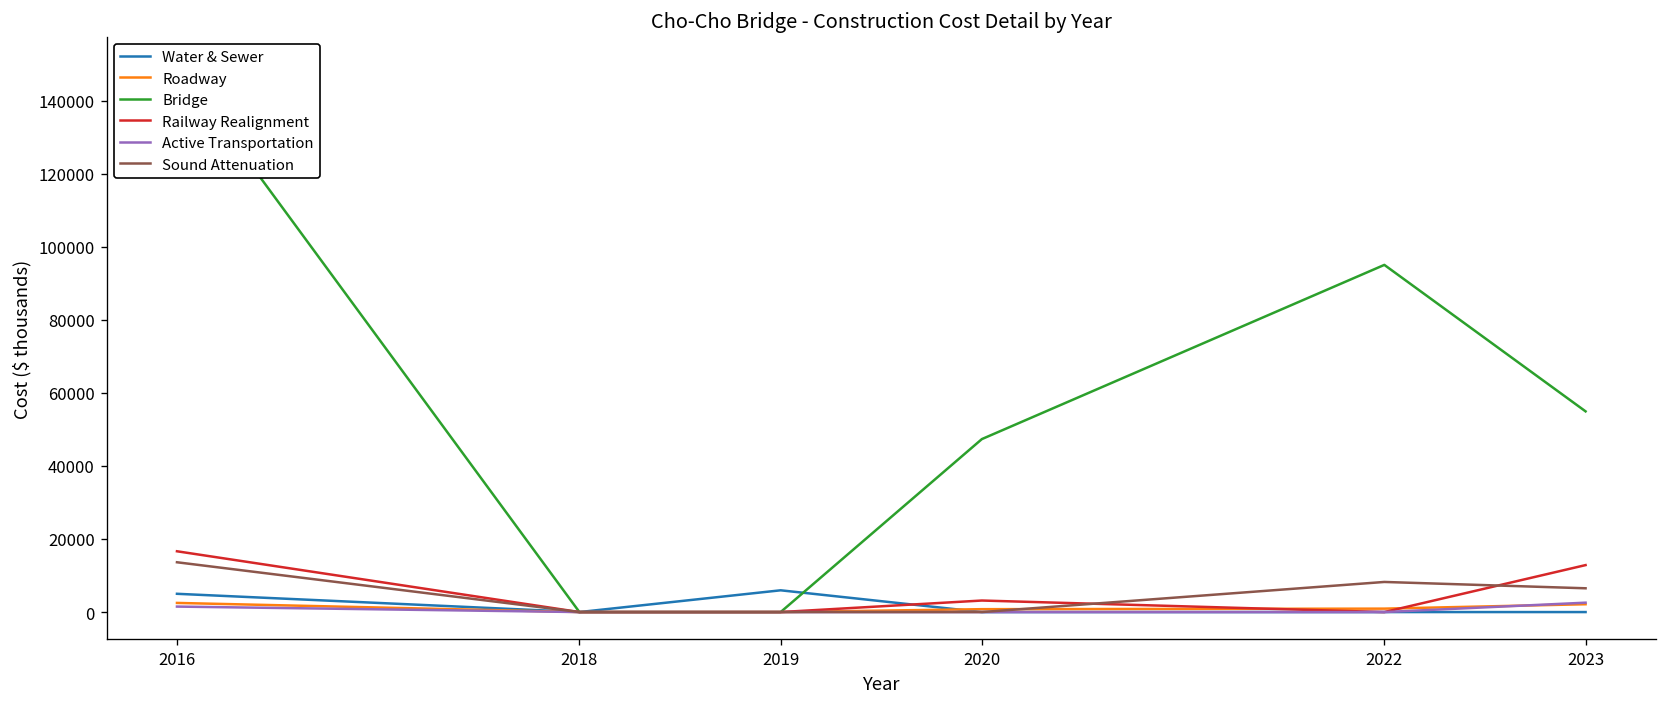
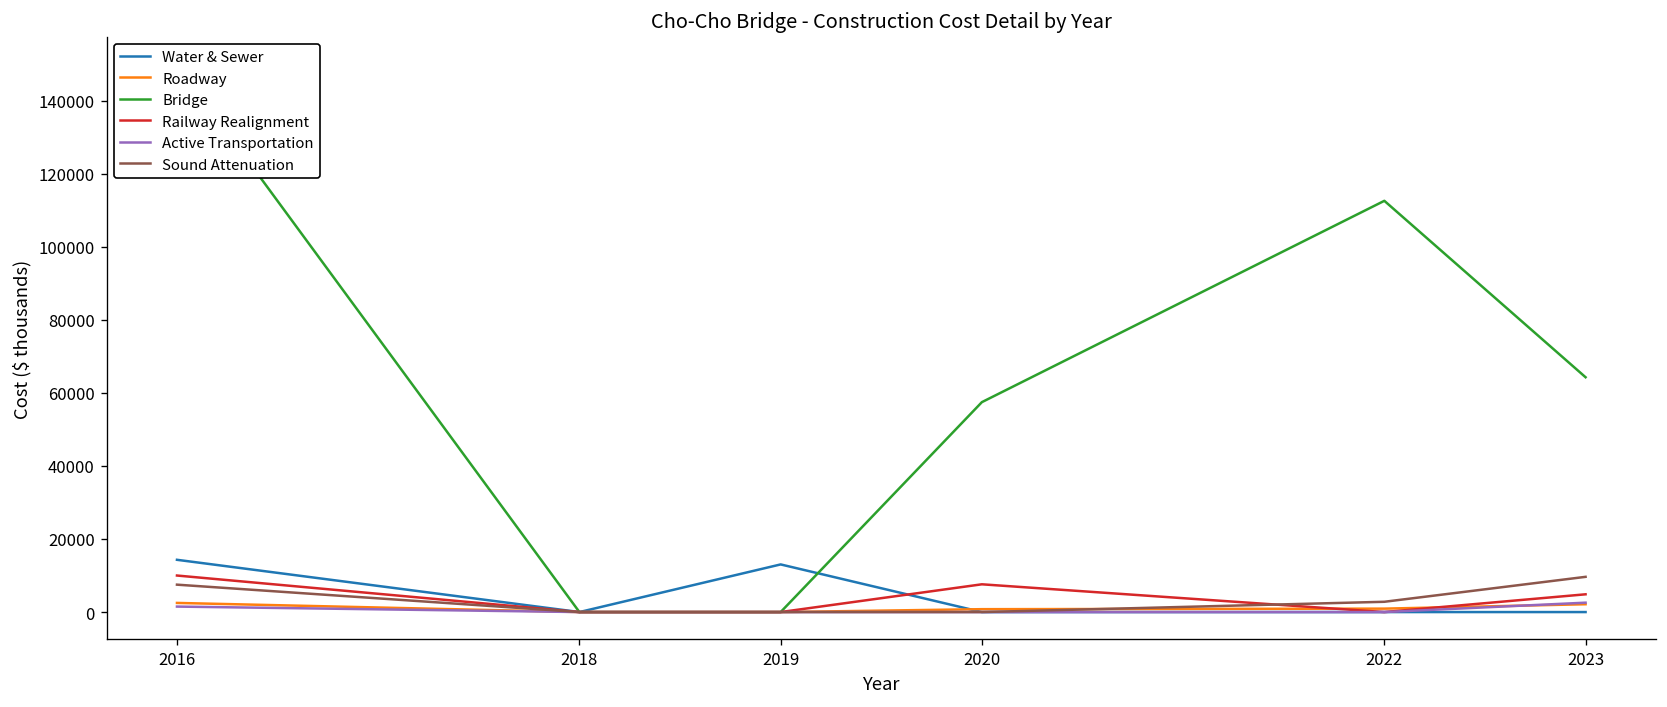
  {
    "Water & Sewer": {
-     "2016": 5000,
-     "2019": 6000,
+     "2016": 14000,
+     "2019": 13000,
      "2023": 0
    },
    "Roadway": {
      "2016": 3000,
      "2022": 1000
    },
    "Bridge": {
-     "2020": 47000,
-     "2022": 95000,
-     "2023": 55000
+     "2020": 57000,
+     "2022": 113000,
+     "2023": 64000
    },
    "Railway Realignment": {
-     "2016": 17000,
-     "2020": 3000,
-     "2023": 13000
+     "2016": 10000,
+     "2020": 8000,
+     "2023": 5000
    },
    "Active Transportation": {
      "2016": 2000
    },
    "Sound Attenuation": {
-     "2016": 14000,
-     "2022": 8000,
-     "2023": 7000
+     "2016": 8000,
+     "2022": 3000,
+     "2023": 10000
    }
  }
